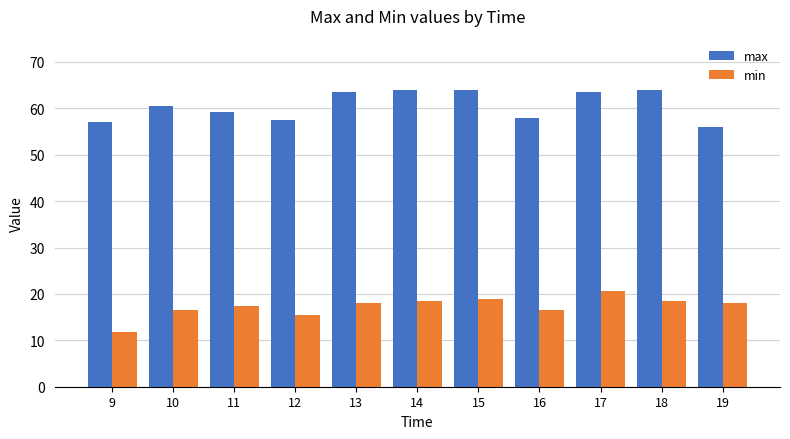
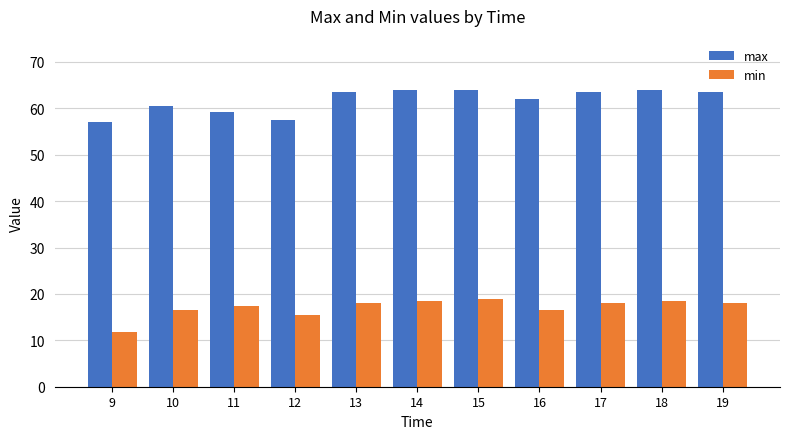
  {
    "max": {
      "9": 57,
      "10": 61,
      "11": 59,
      "12": 58,
      "13": 64,
      "14": 64,
      "15": 64,
-     "16": 58,
+     "16": 62,
      "17": 64,
      "18": 64,
-     "19": 56
+     "19": 64
    },
    "min": {
      "9": 12,
      "10": 17,
      "11": 18,
      "12": 16,
      "13": 18,
      "14": 19,
      "15": 19,
      "16": 17,
-     "17": 21,
+     "17": 18,
      "18": 19,
      "19": 18
    }
  }
